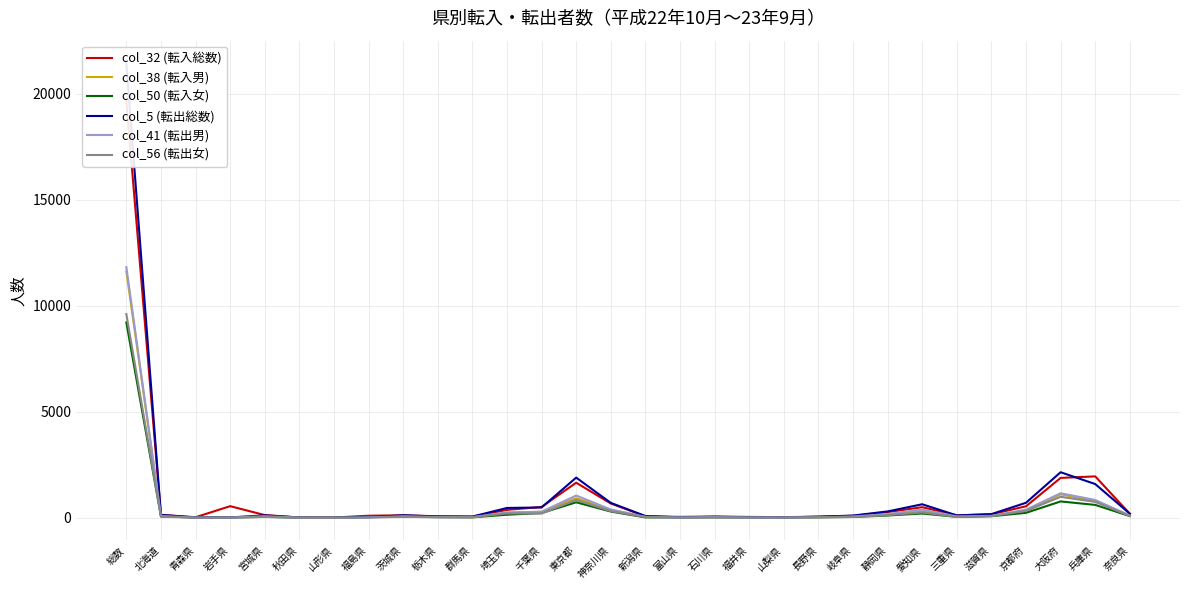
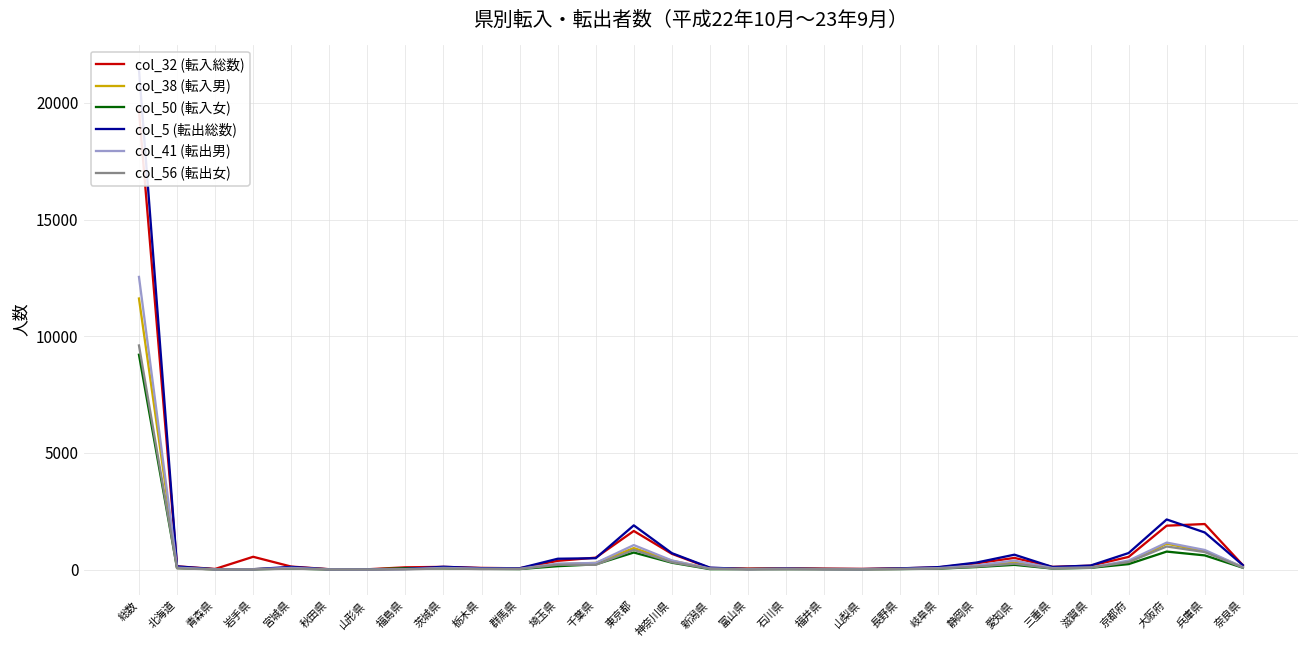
  {
    "col_32 (転入総数)": {
      "岩手県": 500,
      "東京都": 1700,
      "京都府": 500,
      "大阪府": 1900,
      "兵庫県": 2000
    },
    "col_38 (転入男)": {
      "総数": 11600
    },
    "col_50 (転入女)": {
      "総数": 9200,
      "大阪府": 800,
      "兵庫県": 600
    },
    "col_5 (転出総数)": {
      "東京都": 1900,
      "愛知県": 600,
      "京都府": 700,
      "大阪府": 2100,
      "兵庫県": 1600
    },
    "col_41 (転出男)": {
-     "総数": 11800,
+     "総数": 12500,
      "東京都": 1100
    },
    "col_56 (転出女)": {
      "総数": 9600
    }
  }
